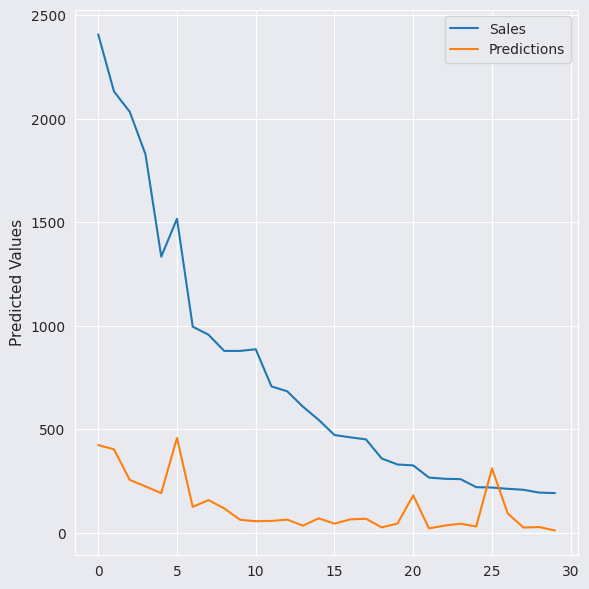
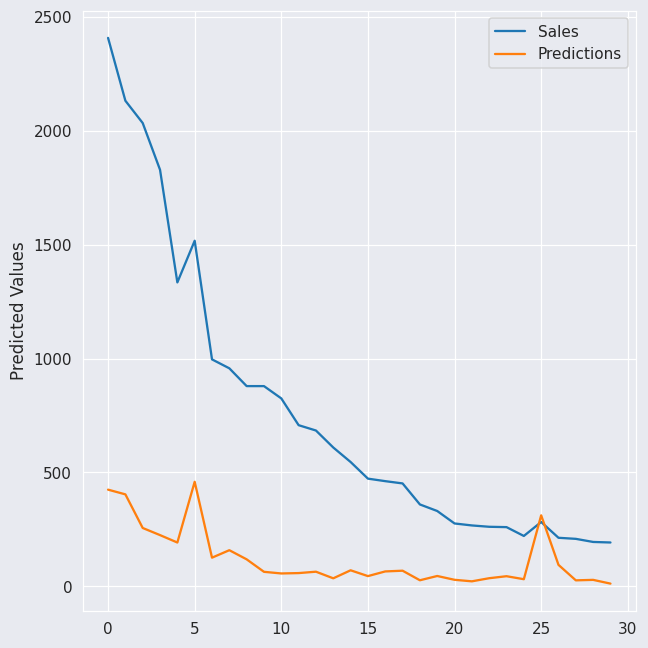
  {
    "Sales": {
      "0": 2410,
      "5": 1520,
-     "10": 890,
+     "10": 830,
      "15": 470,
-     "20": 330,
-     "25": 220
+     "20": 280,
+     "25": 280
    },
    "Predictions": {
      "0": 420,
      "5": 460,
      "10": 60,
      "15": 40,
-     "20": 180,
+     "20": 30,
      "25": 310
    }
  }
